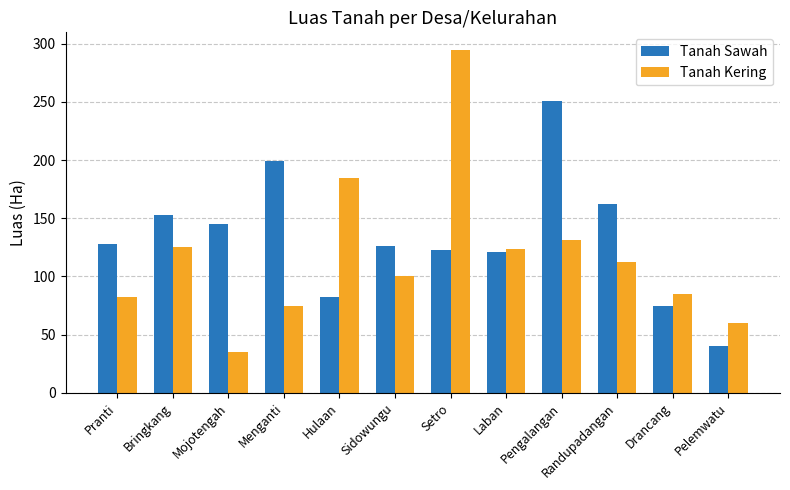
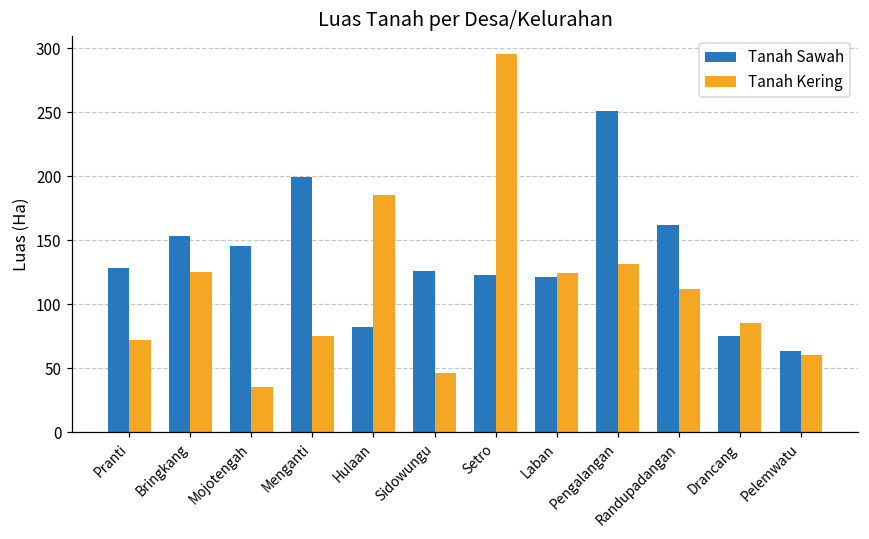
  {
    "Tanah Sawah": {
      "Pranti": 128,
      "Bringkang": 153,
      "Mojotengah": 145,
      "Menganti": 199,
      "Hulaan": 82,
      "Sidowungu": 126,
      "Setro": 123,
      "Laban": 121,
      "Pengalangan": 251,
      "Randupadangan": 162,
      "Drancang": 75,
-     "Pelemwatu": 40
+     "Pelemwatu": 63
    },
    "Tanah Kering": {
-     "Pranti": 82,
+     "Pranti": 72,
      "Bringkang": 125,
      "Mojotengah": 35,
      "Menganti": 75,
      "Hulaan": 185,
-     "Sidowungu": 100,
+     "Sidowungu": 46,
      "Setro": 295,
      "Laban": 124,
      "Pengalangan": 131,
      "Randupadangan": 112,
      "Drancang": 85,
      "Pelemwatu": 60
    }
  }
